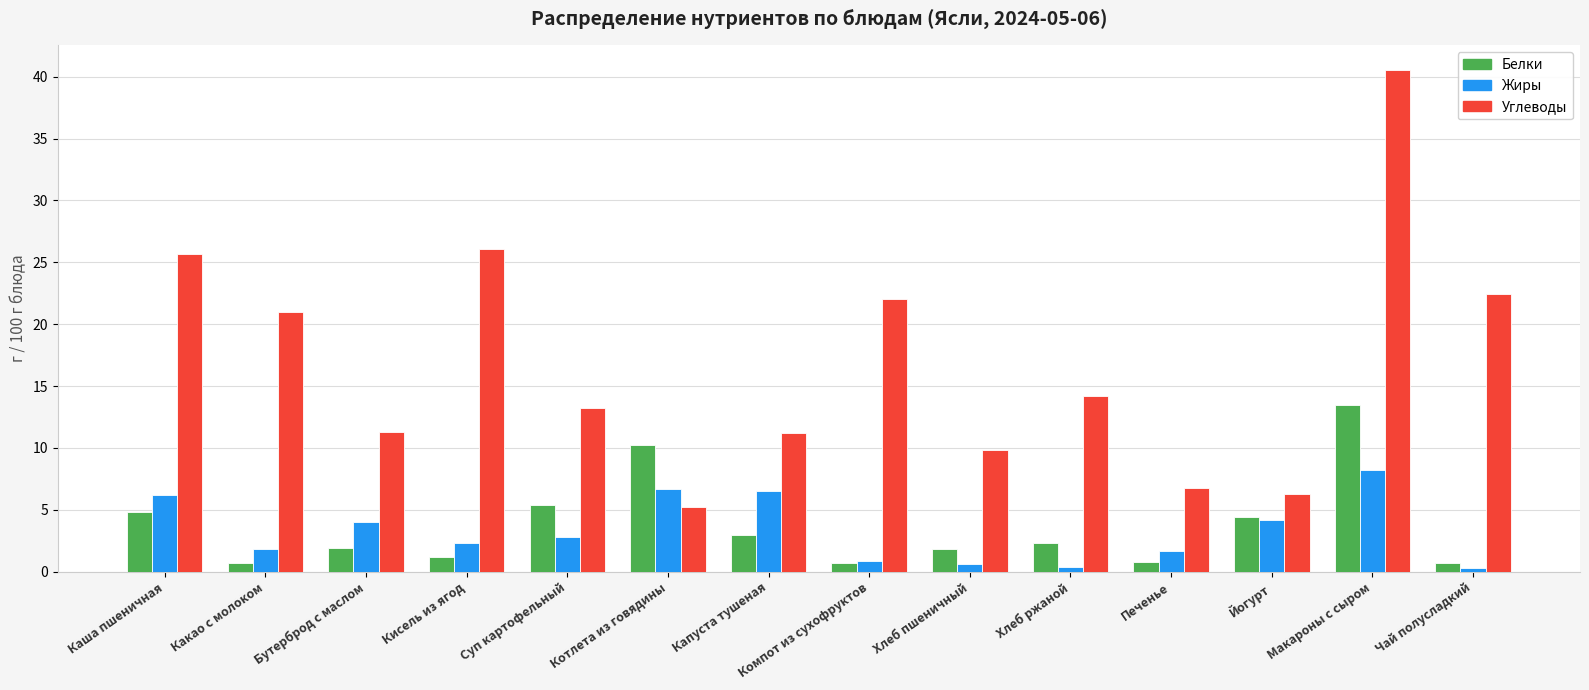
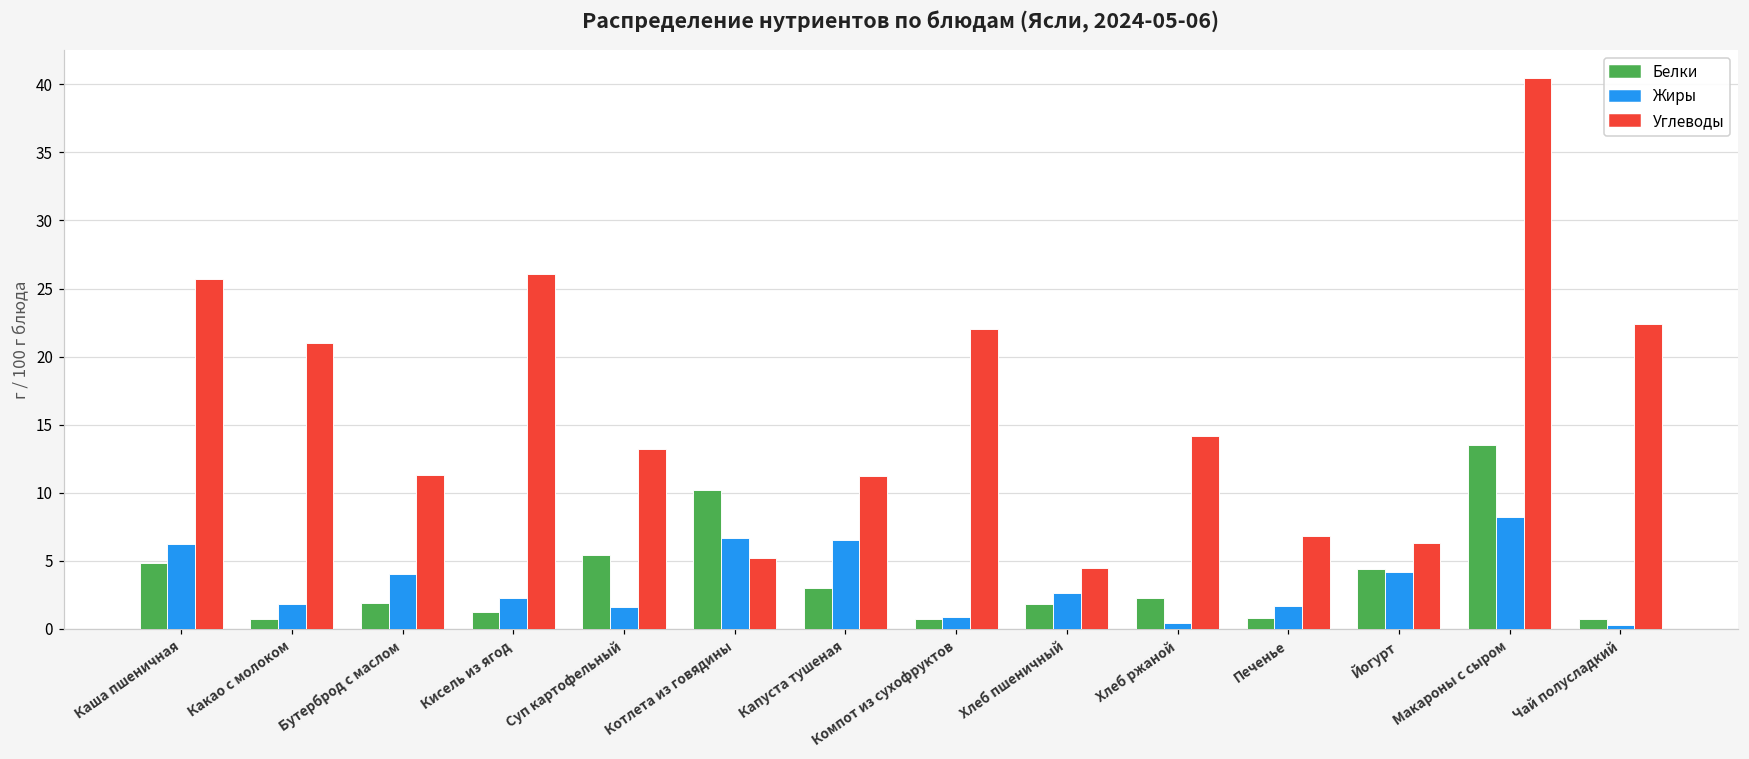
  {
    "Белки": {
      "Каша пшеничная": 4.8,
      "Какао с молоком": 0.7,
      "Бутерброд с маслом": 1.9,
      "Кисель из ягод": 1.2,
      "Суп картофельный": 5.4,
      "Котлета из говядины": 10.2,
      "Капуста тушеная": 3.0,
      "Компот из сухофруктов": 0.7,
      "Хлеб пшеничный": 1.8,
      "Хлеб ржаной": 2.3,
      "Печенье": 0.8,
      "Йогурт": 4.4,
      "Макароны с сыром": 13.5,
      "Чай полусладкий": 0.7
    },
    "Жиры": {
      "Каша пшеничная": 6.2,
      "Какао с молоком": 1.8,
      "Бутерброд с маслом": 4.0,
      "Кисель из ягод": 2.3,
-     "Суп картофельный": 2.8,
+     "Суп картофельный": 1.6,
      "Котлета из говядины": 6.7,
      "Капуста тушеная": 6.5,
      "Компот из сухофруктов": 0.9,
-     "Хлеб пшеничный": 0.6,
+     "Хлеб пшеничный": 2.6,
      "Хлеб ржаной": 0.4,
      "Печенье": 1.7,
      "Йогурт": 4.2,
      "Макароны с сыром": 8.2,
      "Чай полусладкий": 0.3
    },
    "Углеводы": {
      "Каша пшеничная": 25.7,
      "Какао с молоком": 21.0,
      "Бутерброд с маслом": 11.3,
      "Кисель из ягод": 26.1,
      "Суп картофельный": 13.2,
      "Котлета из говядины": 5.2,
      "Капуста тушеная": 11.2,
      "Компот из сухофруктов": 22.0,
-     "Хлеб пшеничный": 9.8,
+     "Хлеб пшеничный": 4.5,
      "Хлеб ржаной": 14.2,
      "Печенье": 6.8,
      "Йогурт": 6.3,
      "Макароны с сыром": 40.5,
      "Чай полусладкий": 22.4
    }
  }
